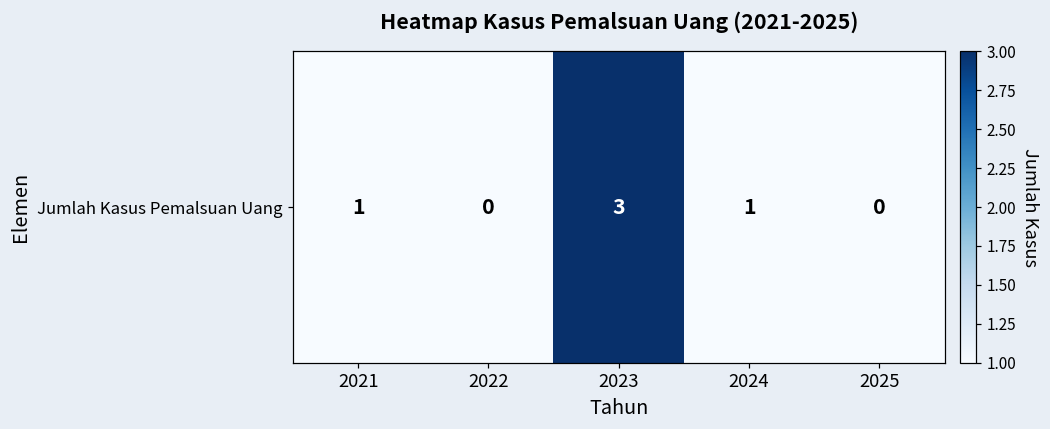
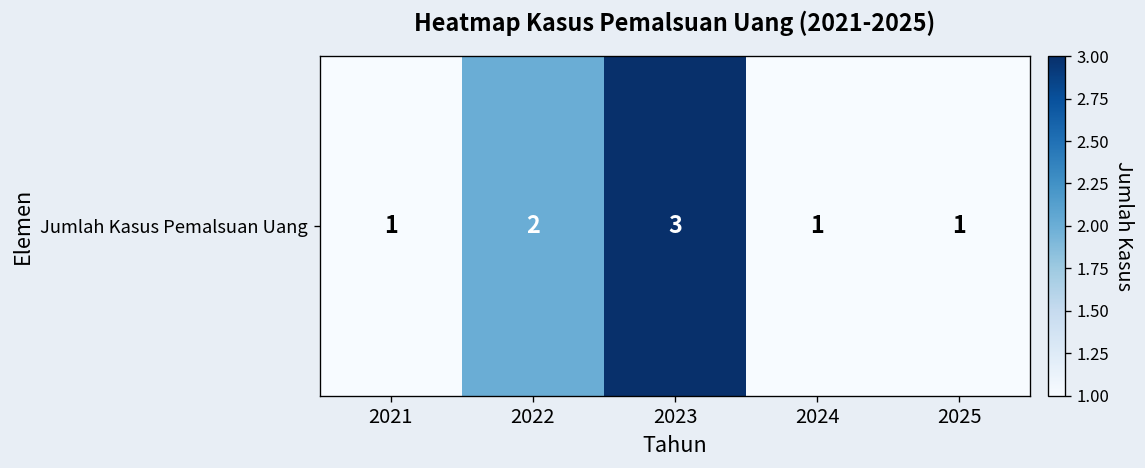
  {
    "Jumlah Kasus Pemalsuan Uang": {
      "2021": 1,
-     "2022": 0,
+     "2022": 2,
      "2023": 3,
      "2024": 1,
-     "2025": 0
+     "2025": 1
    }
  }
